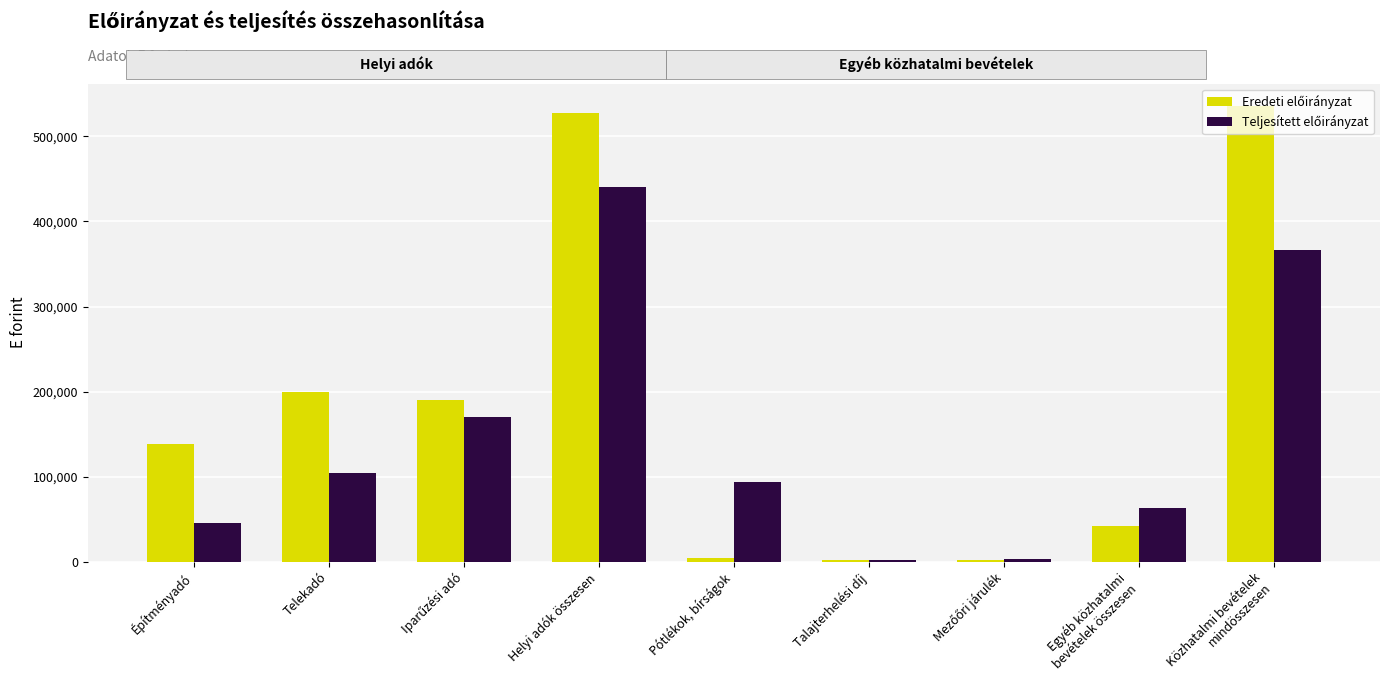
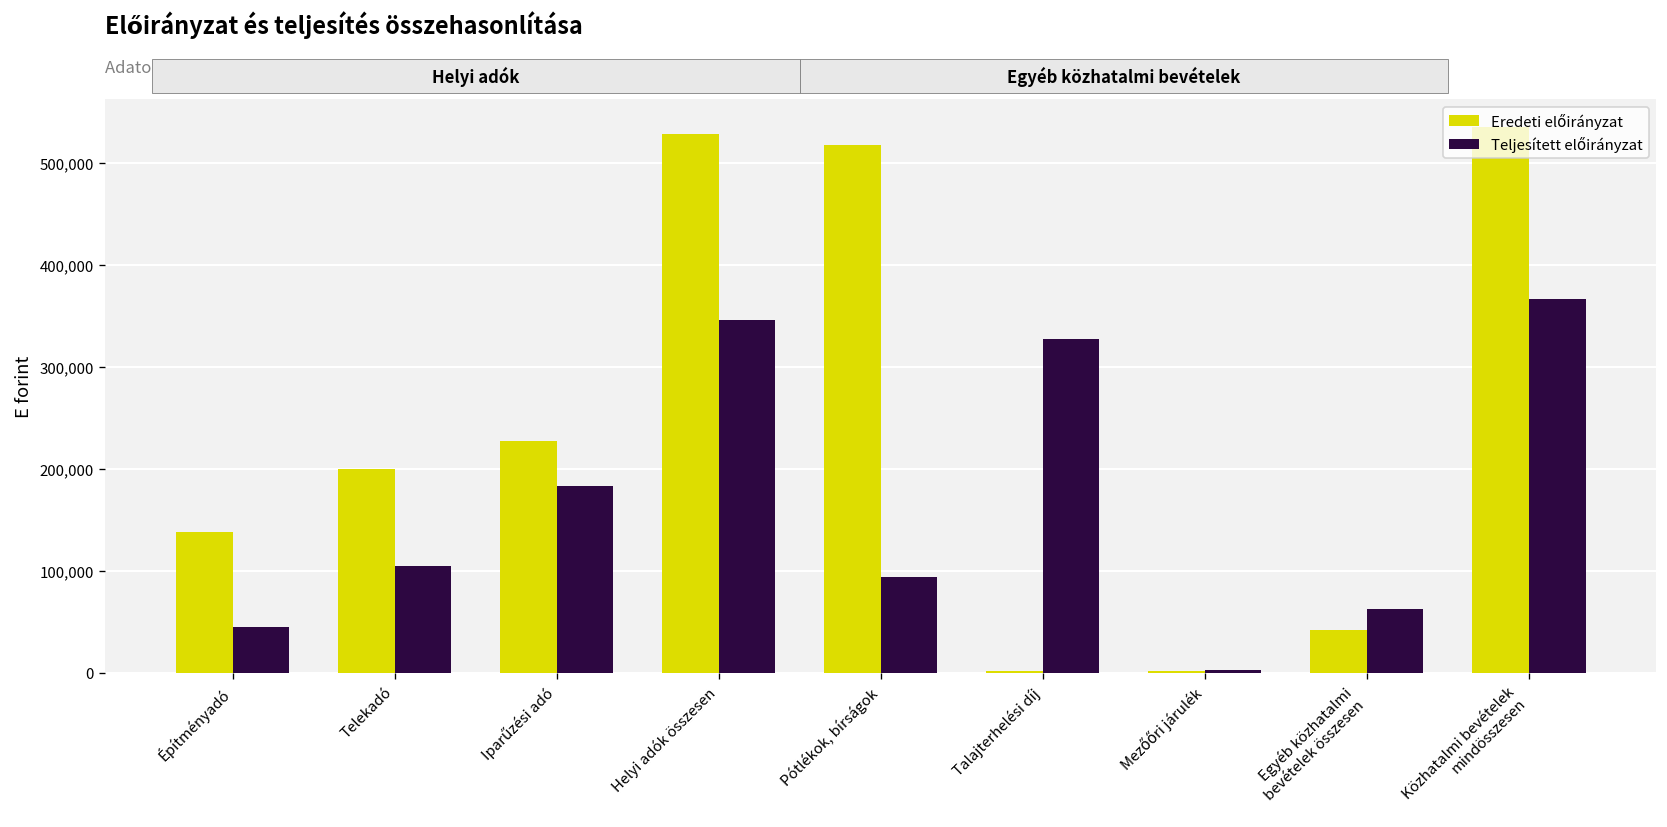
  {
    "Eredeti előirányzat": {
      "Építményadó": "140,000",
      "Telekadó": "200,000",
-     "Iparűzési adó": "190,000",
+     "Iparűzési adó": "230,000",
      "Helyi adók összesen": "530,000",
-     "Pótlékok, bírságok": "0",
+     "Pótlékok, bírságok": "520,000",
      "Egyéb közhatalmi bevételek összesen": "40,000"
    },
    "Teljesített előirányzat": {
      "Építményadó": "50,000",
      "Telekadó": "100,000",
-     "Iparűzési adó": "170,000",
-     "Helyi adók összesen": "440,000",
+     "Iparűzési adó": "180,000",
+     "Helyi adók összesen": "350,000",
      "Pótlékok, bírságok": "90,000",
-     "Talajterhelési díj": "0",
+     "Talajterhelési díj": "330,000",
      "Egyéb közhatalmi bevételek összesen": "60,000",
      "Közhatalmi bevételek mindösszesen": "370,000"
    }
  }
